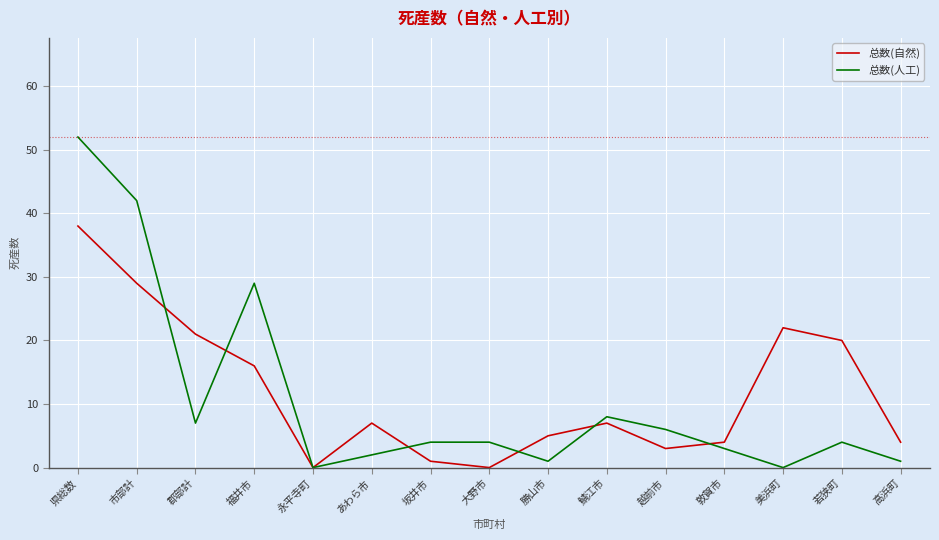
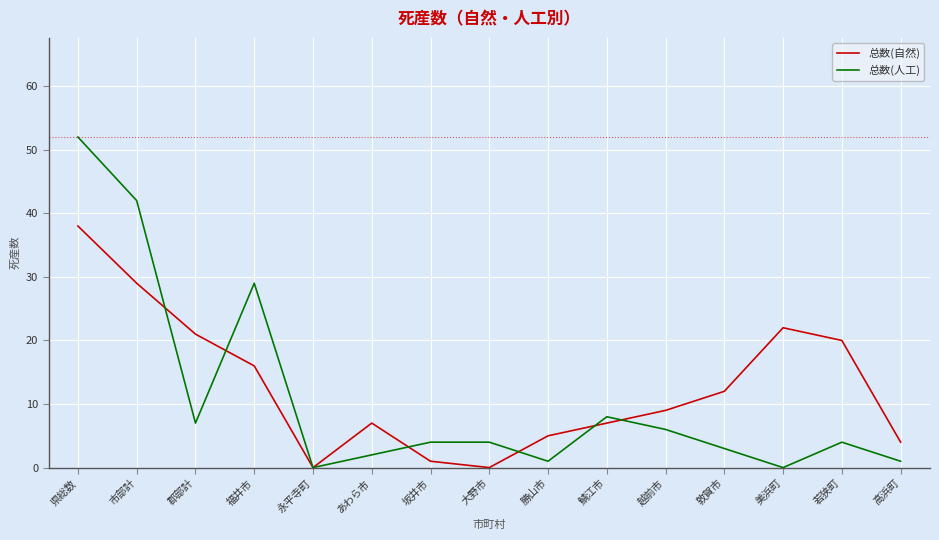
  {
    "总数(自然)": {
      "県総数": 38,
      "市部計": 29,
      "郡部計": 21,
      "福井市": 16,
      "あわら市": 7,
      "坂井市": 1,
      "大野市": 0,
      "勝山市": 5,
      "鯖江市": 7,
-     "越前市": 3,
-     "敦賀市": 4,
+     "越前市": 9,
+     "敦賀市": 12,
      "美浜町": 22,
      "若狭町": 20,
      "高浜町": 4
    },
    "总数(人工)": {
      "県総数": 52,
      "市部計": 42,
      "郡部計": 7,
      "福井市": 29,
      "あわら市": 2,
      "坂井市": 4,
      "大野市": 4,
      "勝山市": 1,
      "鯖江市": 8,
      "越前市": 6,
      "敦賀市": 3,
      "美浜町": 0,
      "若狭町": 4,
      "高浜町": 1
    }
  }
